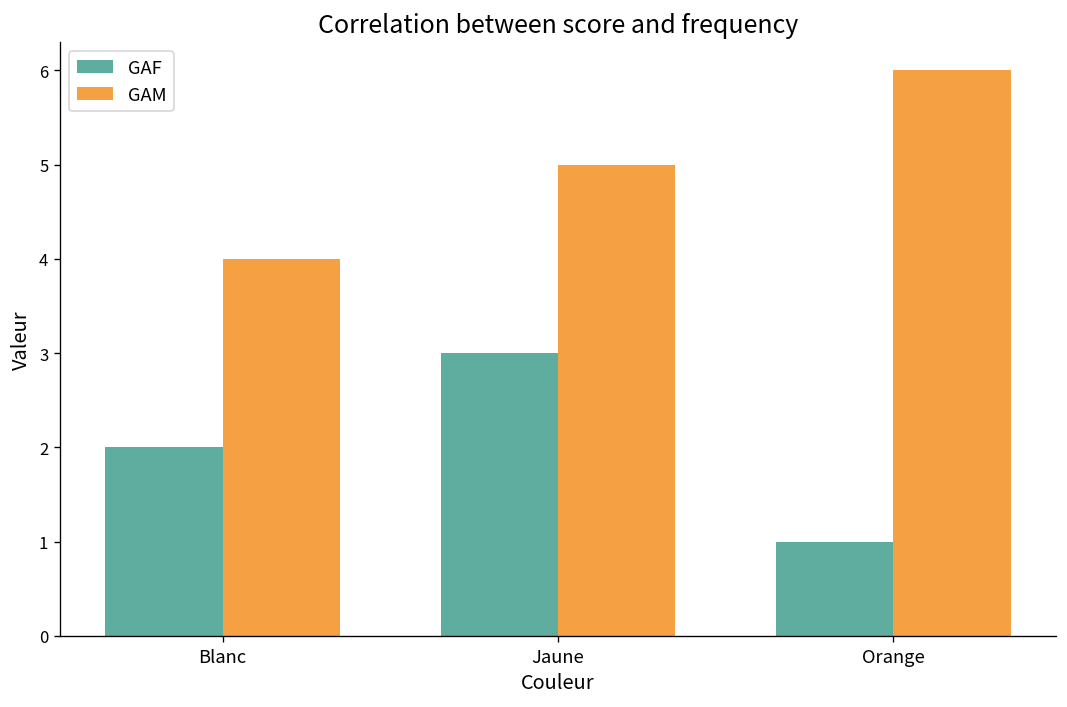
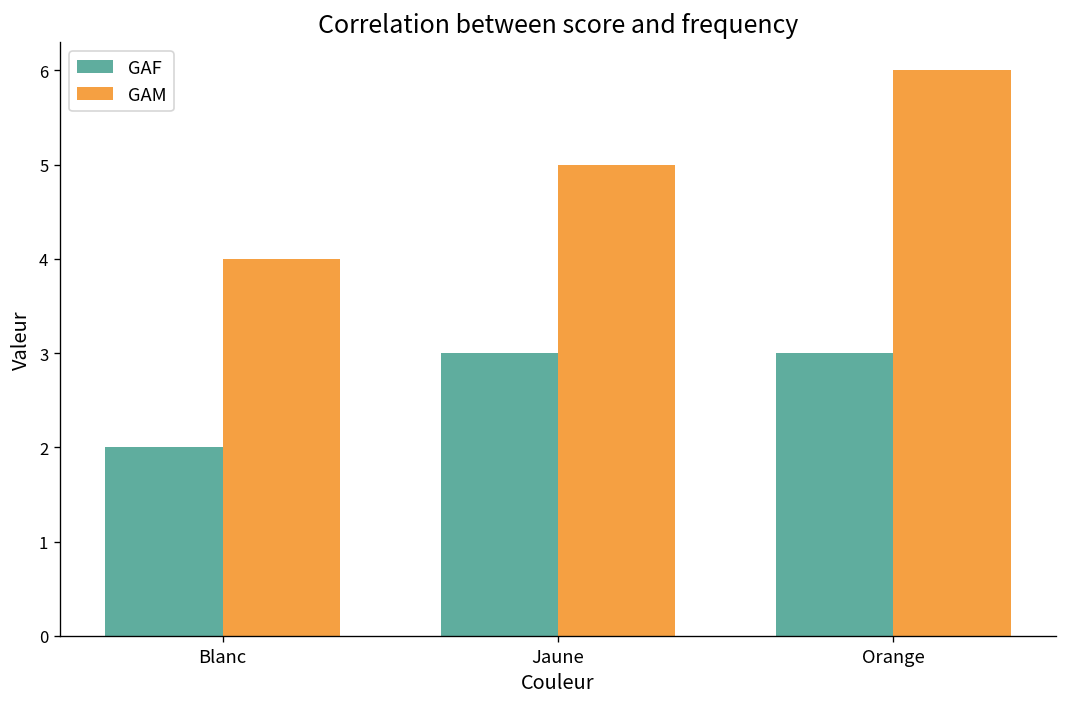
  {
    "GAF": {
      "Blanc": 2,
      "Jaune": 3,
-     "Orange": 1
+     "Orange": 3
    },
    "GAM": {
      "Blanc": 4,
      "Jaune": 5,
      "Orange": 6
    }
  }
